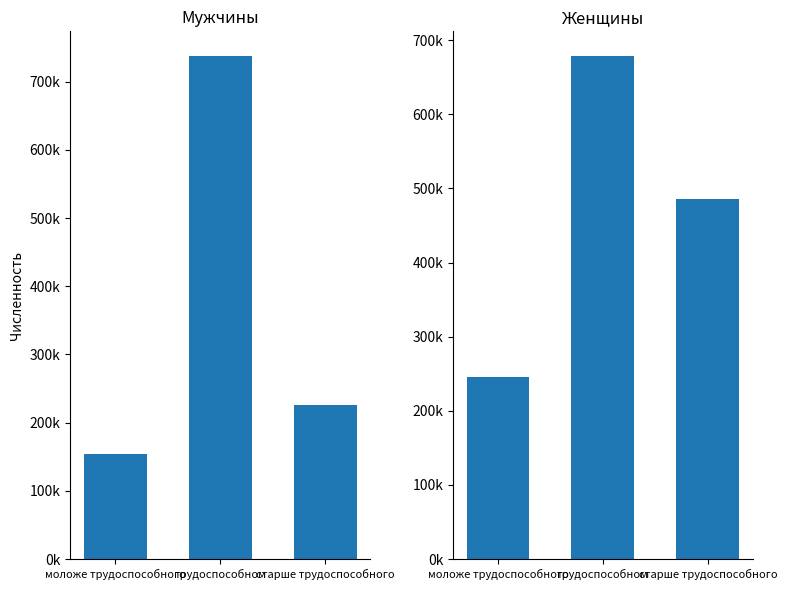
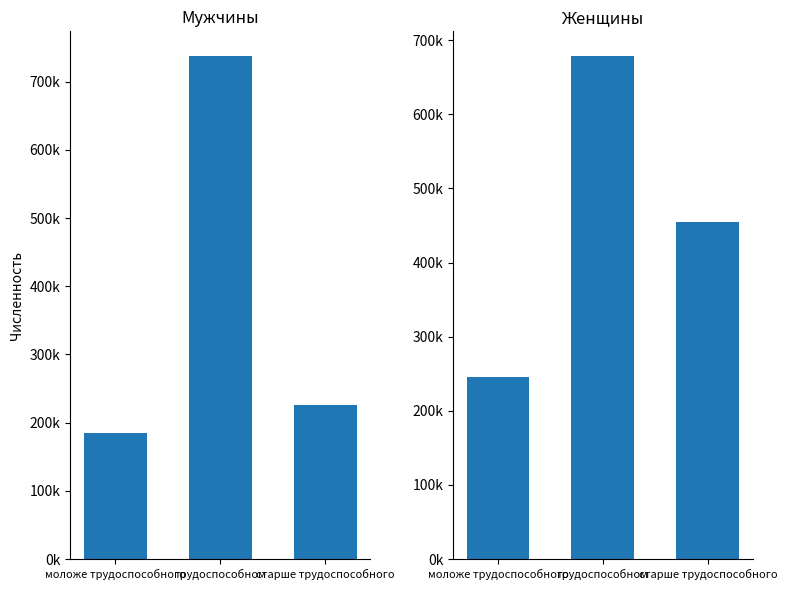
  {
    "Мужчины": {
-     "моложе трудоспособного": 150000,
+     "моложе трудоспособного": 180000,
      "трудоспособном": 740000,
      "старше трудоспособного": 230000
    },
    "Женщины": {
      "моложе трудоспособного": 250000,
      "трудоспособном": 680000,
-     "старше трудоспособного": 490000
+     "старше трудоспособного": 450000
    }
  }
